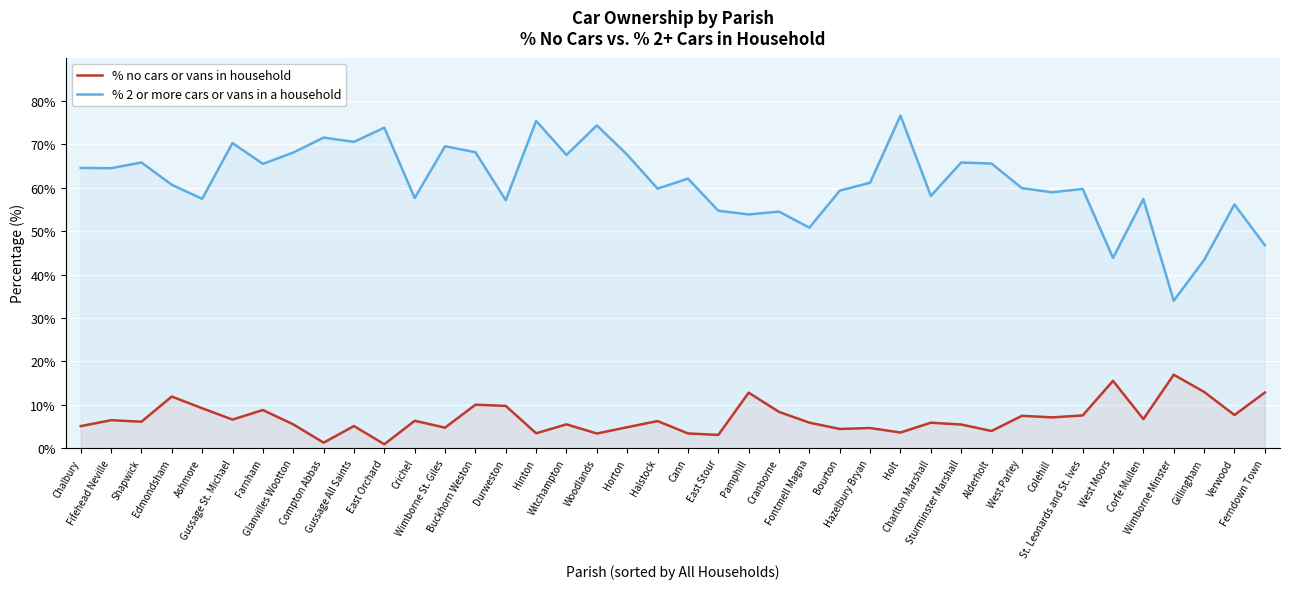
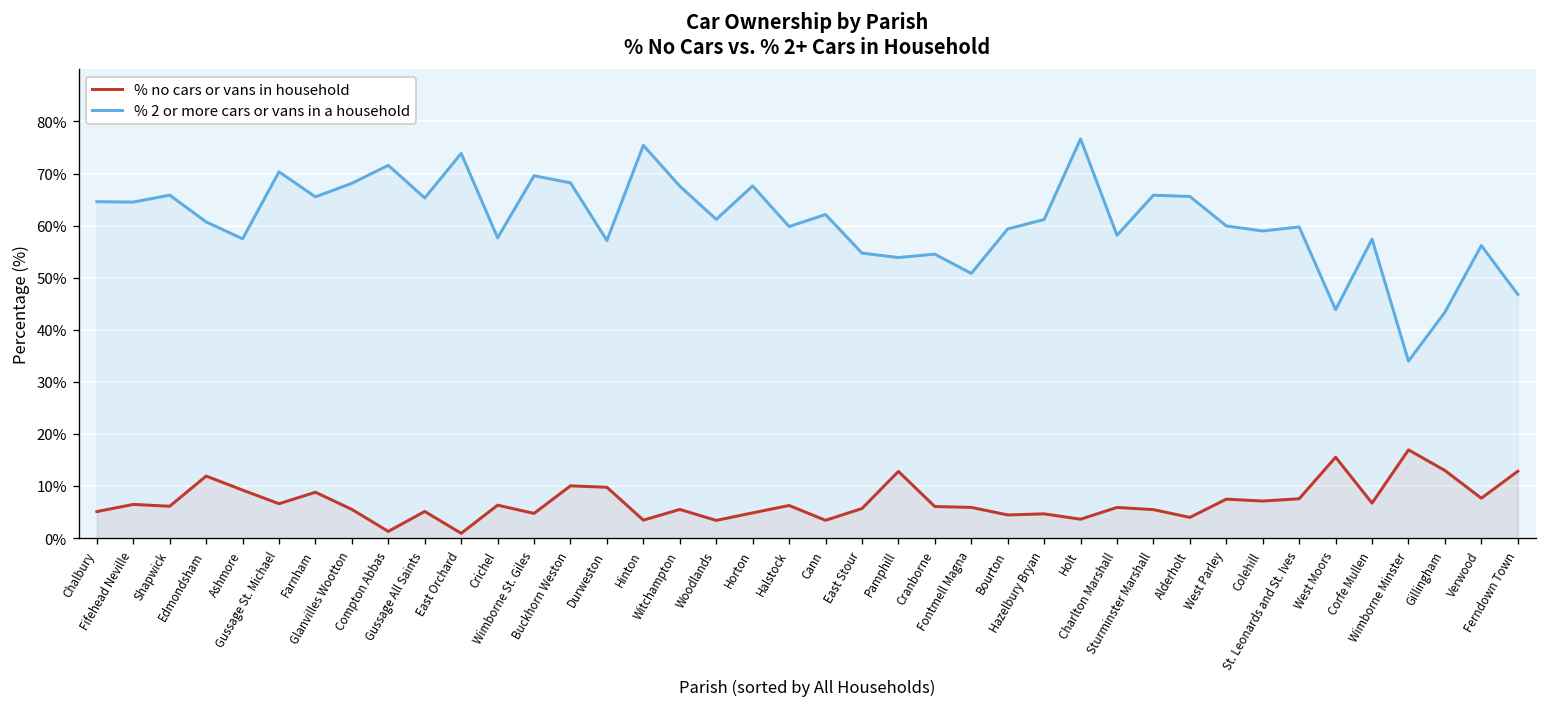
  {
    "% no cars or vans in household": {
      "Chalbury": "5%",
      "Fifehead Neville": "6%",
      "Shapwick": "6%",
      "Edmondsham": "12%",
      "Ashmore": "9%",
      "Gussage St. Michael": "7%",
      "Farnham": "9%",
      "Glanvilles Wootton": "5%",
      "Compton Abbas": "1%",
      "Gussage All Saints": "5%",
      "East Orchard": "1%",
      "Crichel": "6%",
      "Wimborne St. Giles": "5%",
      "Buckhorn Weston": "10%",
      "Durweston": "10%",
      "Hinton": "3%",
      "Witchampton": "5%",
      "Woodlands": "3%",
      "Horton": "5%",
      "Halstock": "6%",
      "Cann": "3%",
-     "East Stour": "3%",
+     "East Stour": "6%",
      "Pamphill": "13%",
-     "Cranborne": "8%",
+     "Cranborne": "6%",
      "Fontmell Magna": "6%",
      "Bourton": "4%",
      "Hazelbury Bryan": "5%",
      "Holt": "4%",
      "Charlton Marshall": "6%",
      "Sturminster Marshall": "5%",
      "Alderholt": "4%",
      "West Parley": "7%",
      "Colehill": "7%",
      "St. Leonards and St. Ives": "8%",
      "West Moors": "16%",
      "Corfe Mullen": "7%",
      "Wimborne Minster": "17%",
      "Gillingham": "13%",
      "Verwood": "8%",
      "Ferndown Town": "13%"
    },
    "% 2 or more cars or vans in a household": {
      "Chalbury": "65%",
      "Fifehead Neville": "65%",
      "Shapwick": "66%",
      "Edmondsham": "61%",
      "Ashmore": "57%",
      "Gussage St. Michael": "70%",
      "Farnham": "66%",
      "Glanvilles Wootton": "68%",
      "Compton Abbas": "72%",
-     "Gussage All Saints": "71%",
+     "Gussage All Saints": "65%",
      "East Orchard": "74%",
      "Crichel": "58%",
      "Wimborne St. Giles": "70%",
      "Buckhorn Weston": "68%",
      "Durweston": "57%",
      "Hinton": "75%",
      "Witchampton": "68%",
-     "Woodlands": "74%",
+     "Woodlands": "61%",
      "Horton": "68%",
      "Halstock": "60%",
      "Cann": "62%",
      "East Stour": "55%",
      "Pamphill": "54%",
      "Cranborne": "55%",
      "Fontmell Magna": "51%",
      "Bourton": "59%",
      "Hazelbury Bryan": "61%",
      "Holt": "77%",
      "Charlton Marshall": "58%",
      "Sturminster Marshall": "66%",
      "Alderholt": "66%",
      "West Parley": "60%",
      "Colehill": "59%",
      "St. Leonards and St. Ives": "60%",
      "West Moors": "44%",
      "Corfe Mullen": "57%",
      "Wimborne Minster": "34%",
      "Gillingham": "43%",
      "Verwood": "56%",
      "Ferndown Town": "47%"
    }
  }
